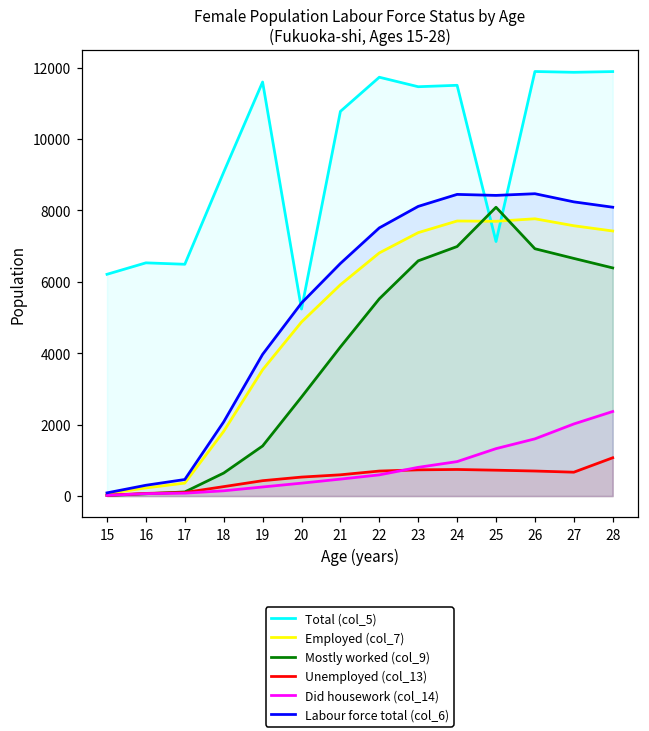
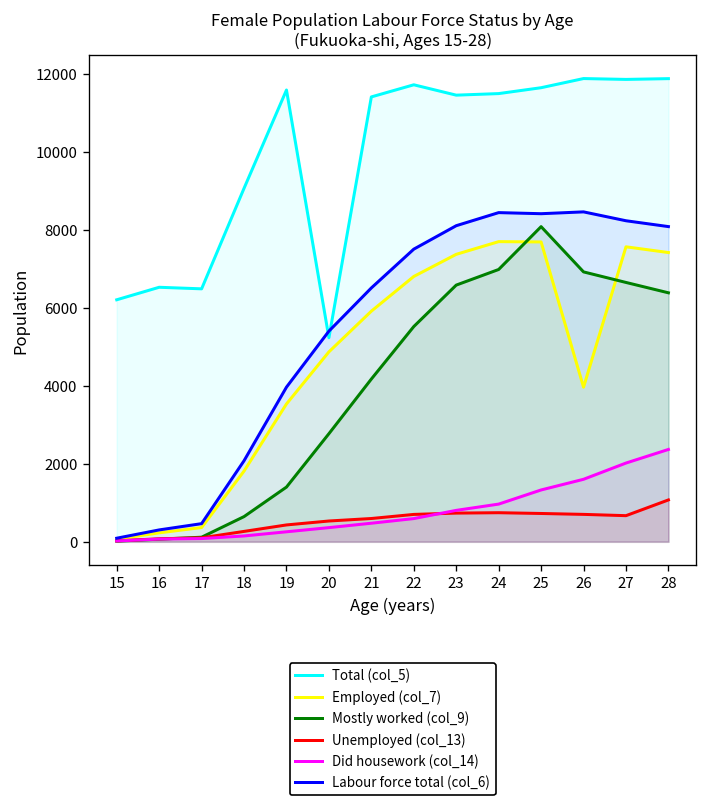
  {
    "Total (col_5)": {
      "15": 6200,
      "16": 6500,
      "17": 6500,
      "18": 9100,
      "19": 11600,
      "20": 5200,
-     "21": 10800,
+     "21": 11400,
      "22": 11700,
      "23": 11500,
      "24": 11500,
-     "25": 7100,
+     "25": 11700,
      "26": 11900,
      "27": 11900,
      "28": 11900
    },
    "Employed (col_7)": {
      "17": 400,
      "18": 1800,
      "19": 3500,
      "20": 4900,
      "21": 5900,
      "22": 6800,
      "23": 7400,
      "24": 7700,
      "25": 7700,
-     "26": 7800,
+     "26": 4000,
      "27": 7600,
      "28": 7400
    },
    "Mostly worked (col_9)": {
      "18": 600,
      "19": 1400,
      "20": 2800,
      "21": 4200,
      "22": 5500,
      "23": 6600,
      "24": 7000,
      "25": 8100,
      "26": 6900,
      "27": 6700,
      "28": 6400
    },
    "Unemployed (col_13)": {
      "18": 300,
      "19": 400,
      "20": 500,
      "21": 600,
      "22": 700,
      "24": 700,
      "25": 700,
      "26": 700,
      "27": 700,
      "28": 1100
    },
    "Did housework (col_14)": {
      "18": 100,
      "19": 300,
      "20": 400,
      "21": 500,
      "22": 600,
      "24": 1000,
      "25": 1300,
      "26": 1600,
      "27": 2000,
      "28": 2400
    },
    "Labour force total (col_6)": {
      "17": 500,
      "18": 2100,
      "19": 4000,
      "20": 5400,
      "21": 6500,
      "22": 7500,
      "23": 8100,
      "24": 8500,
      "25": 8400,
      "26": 8500,
      "27": 8200,
      "28": 8100
    }
  }
